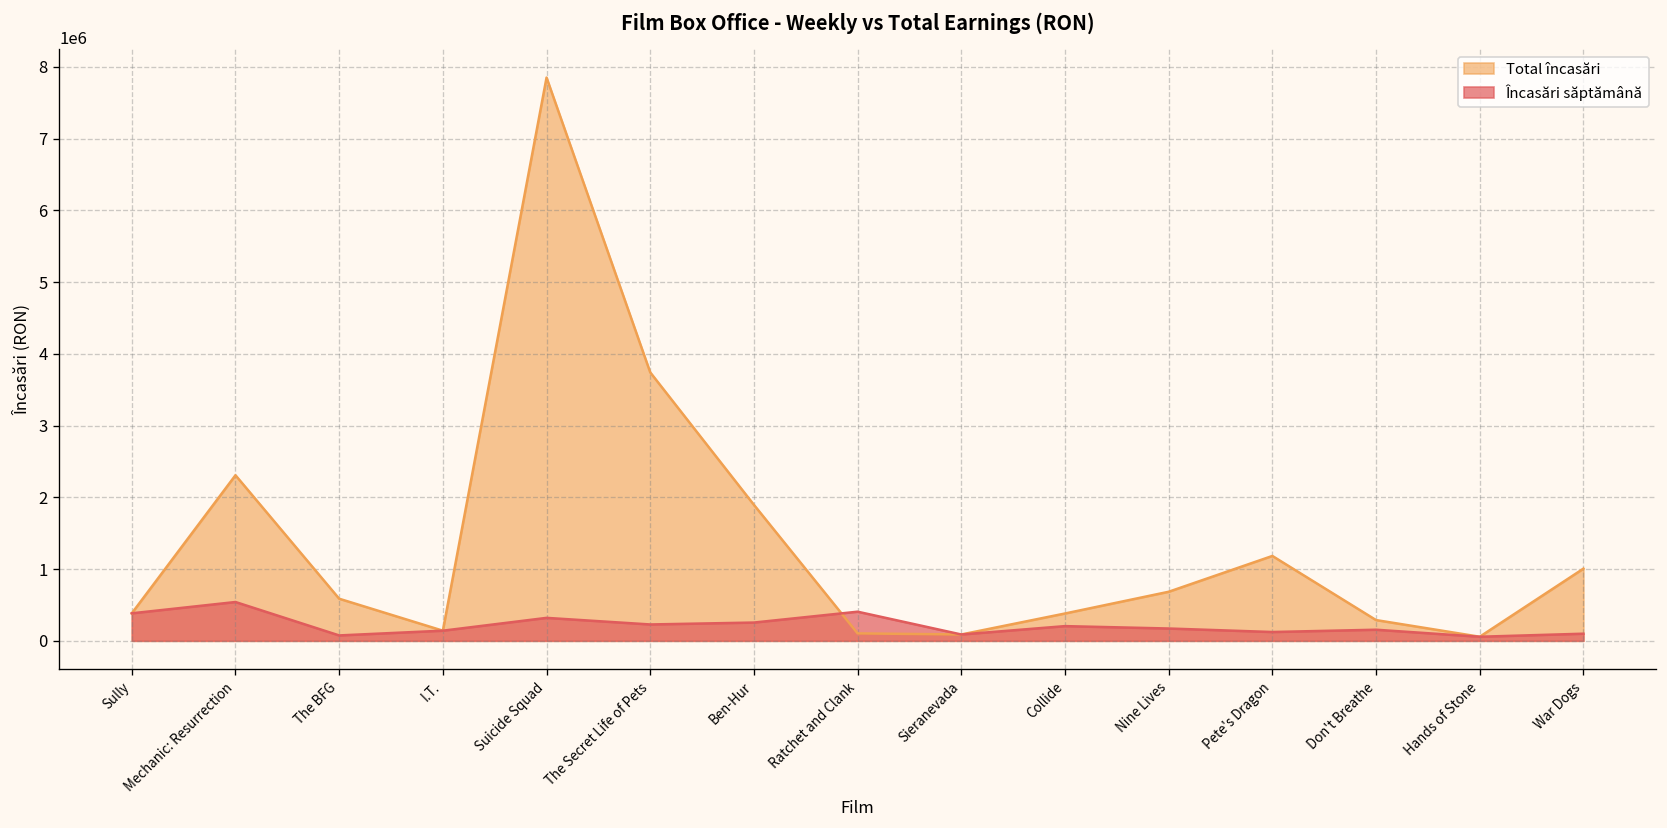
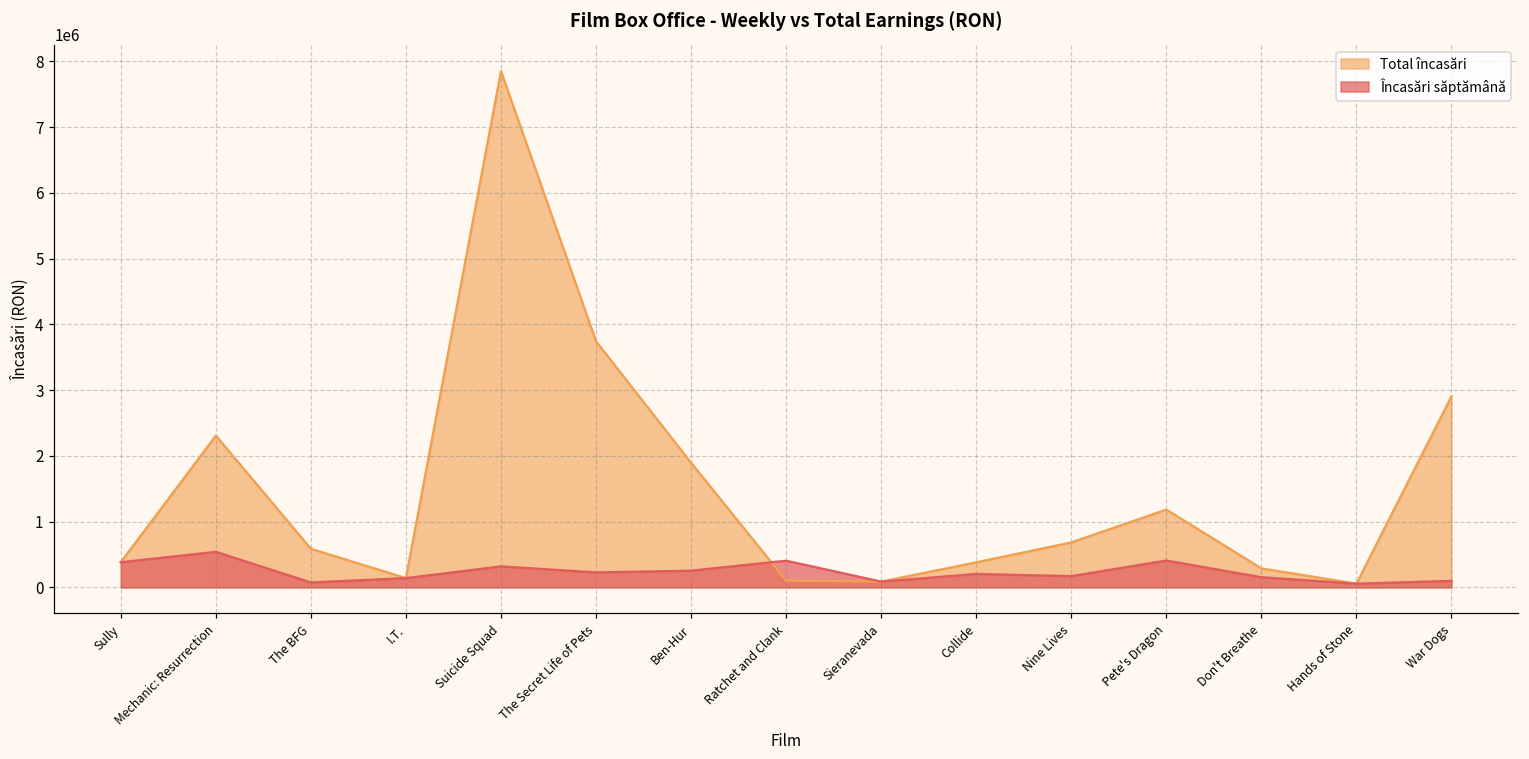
  {
    "Total încasări": {
      "Mechanic: Resurrection": 2300000,
      "The BFG": 600000,
      "Suicide Squad": 7900000,
      "The Secret Life of Pets": 3700000,
      "Ben-Hur": 1900000,
      "Ratchet and Clank": 100000,
      "Collide": 400000,
      "Nine Lives": 700000,
      "Pete's Dragon": 1200000,
      "Don't Breathe": 300000,
-     "War Dogs": 1000000
+     "War Dogs": 2900000
    },
    "Încasări săptămână": {
      "Mechanic: Resurrection": 500000,
      "The BFG": 100000,
      "Suicide Squad": 300000,
      "The Secret Life of Pets": 200000,
      "Ben-Hur": 300000,
      "Ratchet and Clank": 400000,
      "Collide": 200000,
      "Nine Lives": 200000,
-     "Pete's Dragon": 100000,
+     "Pete's Dragon": 400000,
      "Don't Breathe": 200000,
      "War Dogs": 100000
    }
  }
